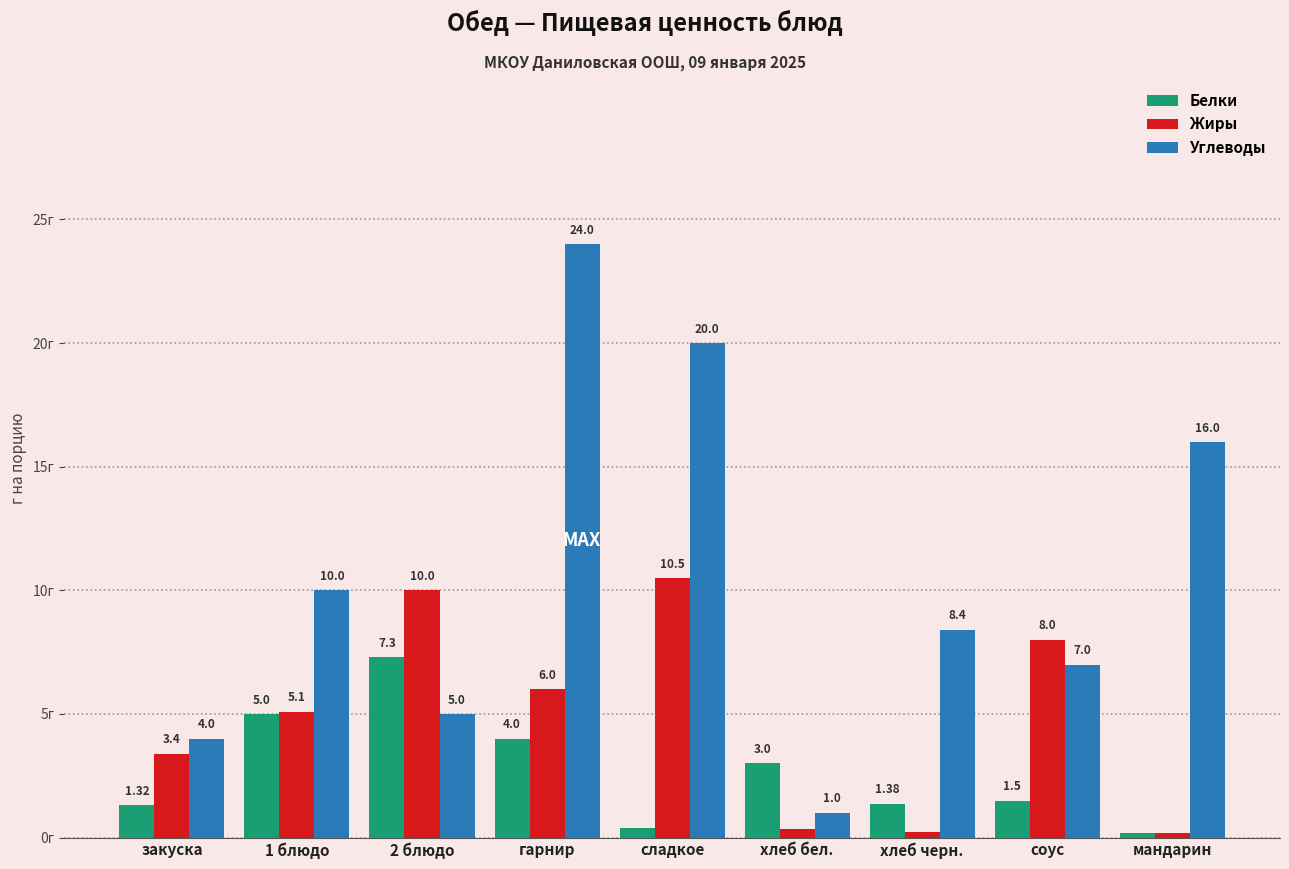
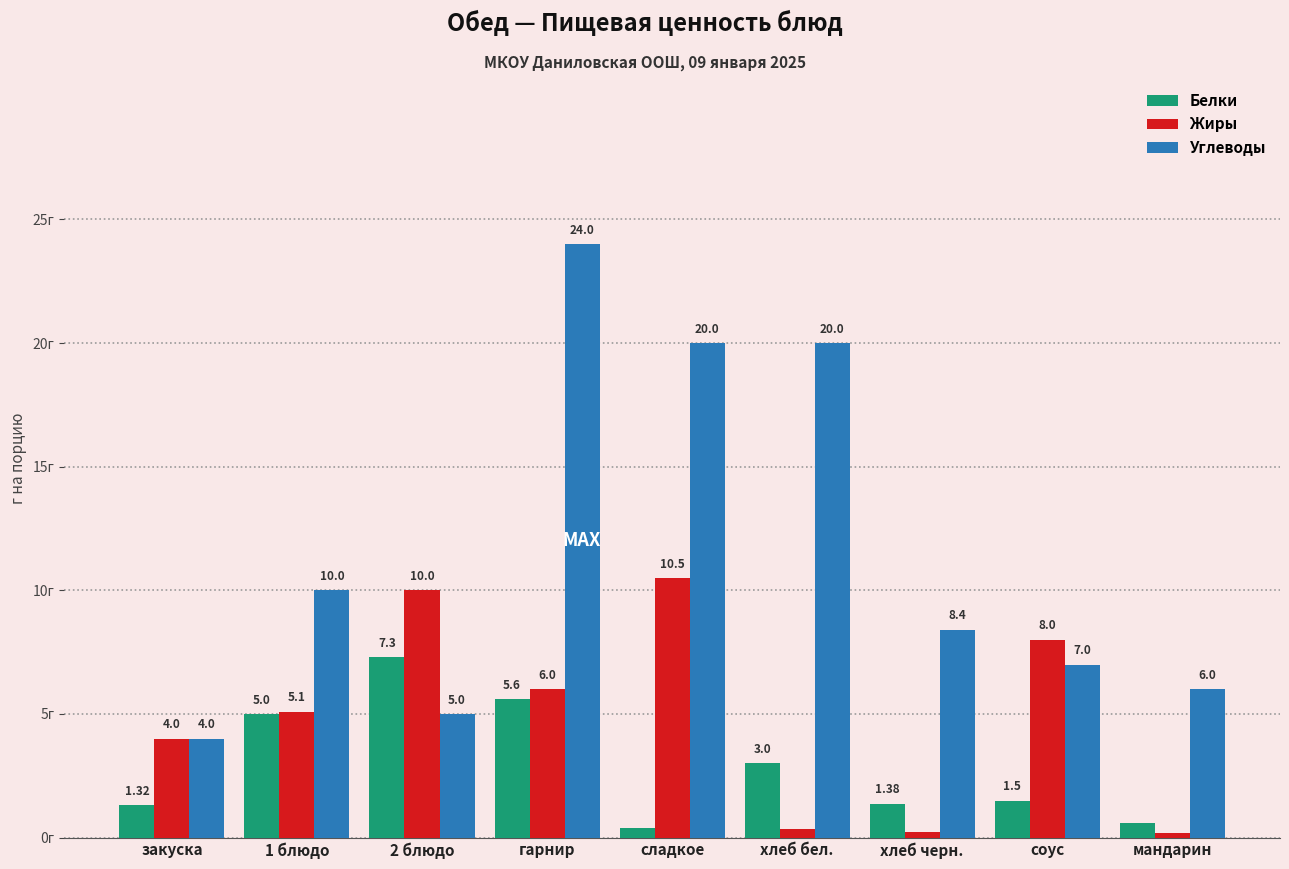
  {
    "Белки": {
      "закуска": "1.32",
      "1 блюдо": "5.0",
      "2 блюдо": "7.3",
-     "гарнир": "4.0",
+     "гарнир": "5.6",
      "хлеб бел.": "3.0",
      "хлеб черн.": "1.38",
      "соус": "1.5",
-     "мандарин": "0.2г"
+     "мандарин": "0.6г"
    },
    "Жиры": {
-     "закуска": "3.4",
+     "закуска": "4.0",
      "1 блюдо": "5.1",
      "2 блюдо": "10.0",
      "гарнир": "6.0",
      "сладкое": "10.5",
      "соус": "8.0"
    },
    "Углеводы": {
      "закуска": "4.0",
      "1 блюдо": "10.0",
      "2 блюдо": "5.0",
      "гарнир": "24.0",
      "сладкое": "20.0",
-     "хлеб бел.": "1.0",
+     "хлеб бел.": "20.0",
      "хлеб черн.": "8.4",
      "соус": "7.0",
-     "мандарин": "16.0"
+     "мандарин": "6.0"
    }
  }
